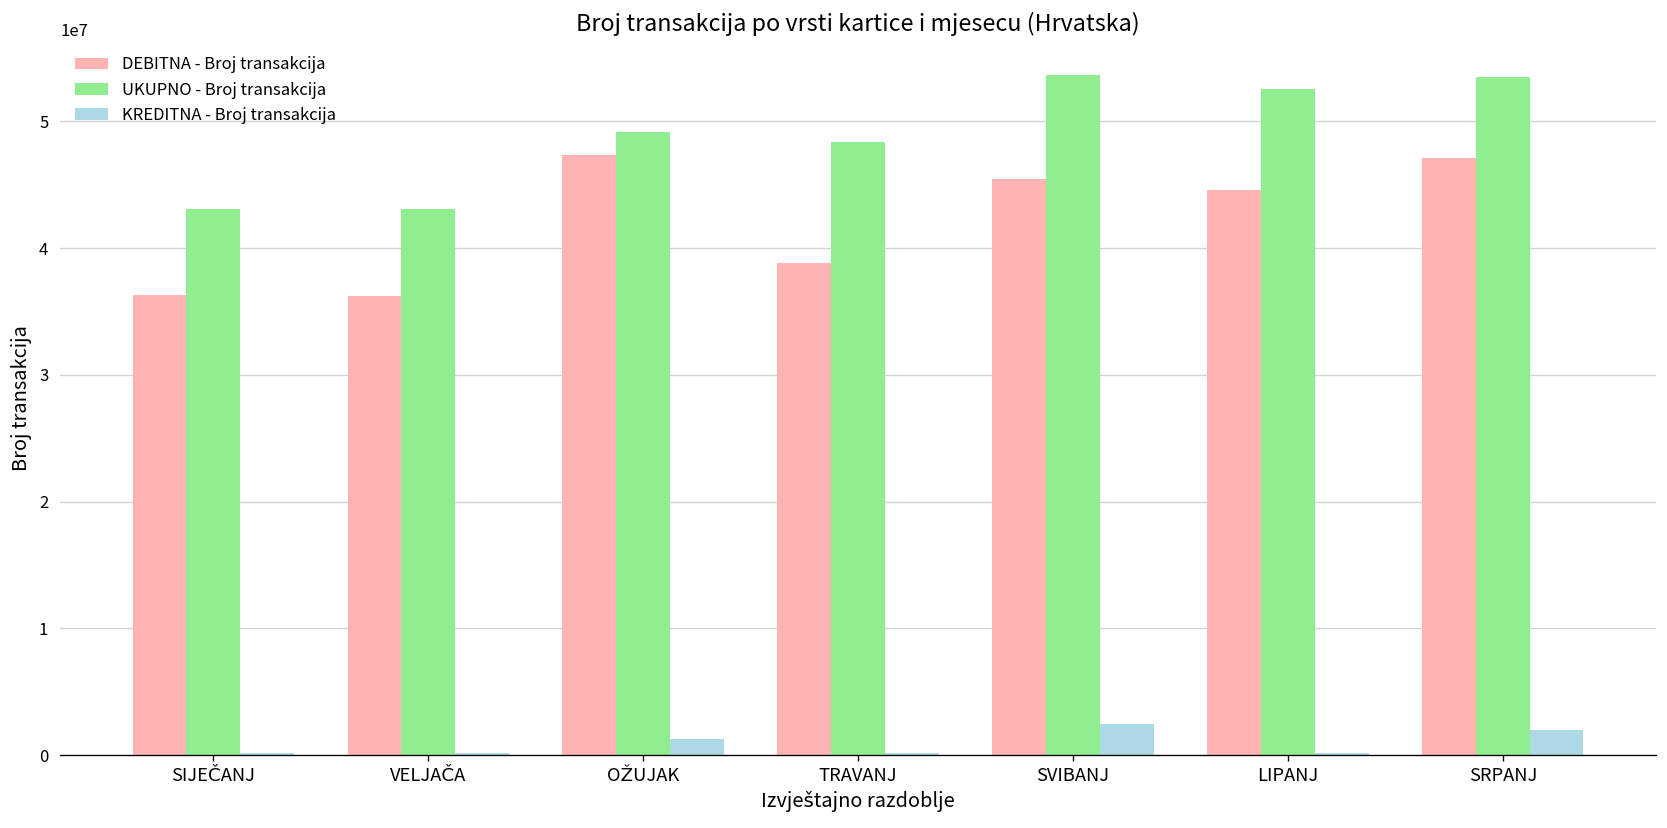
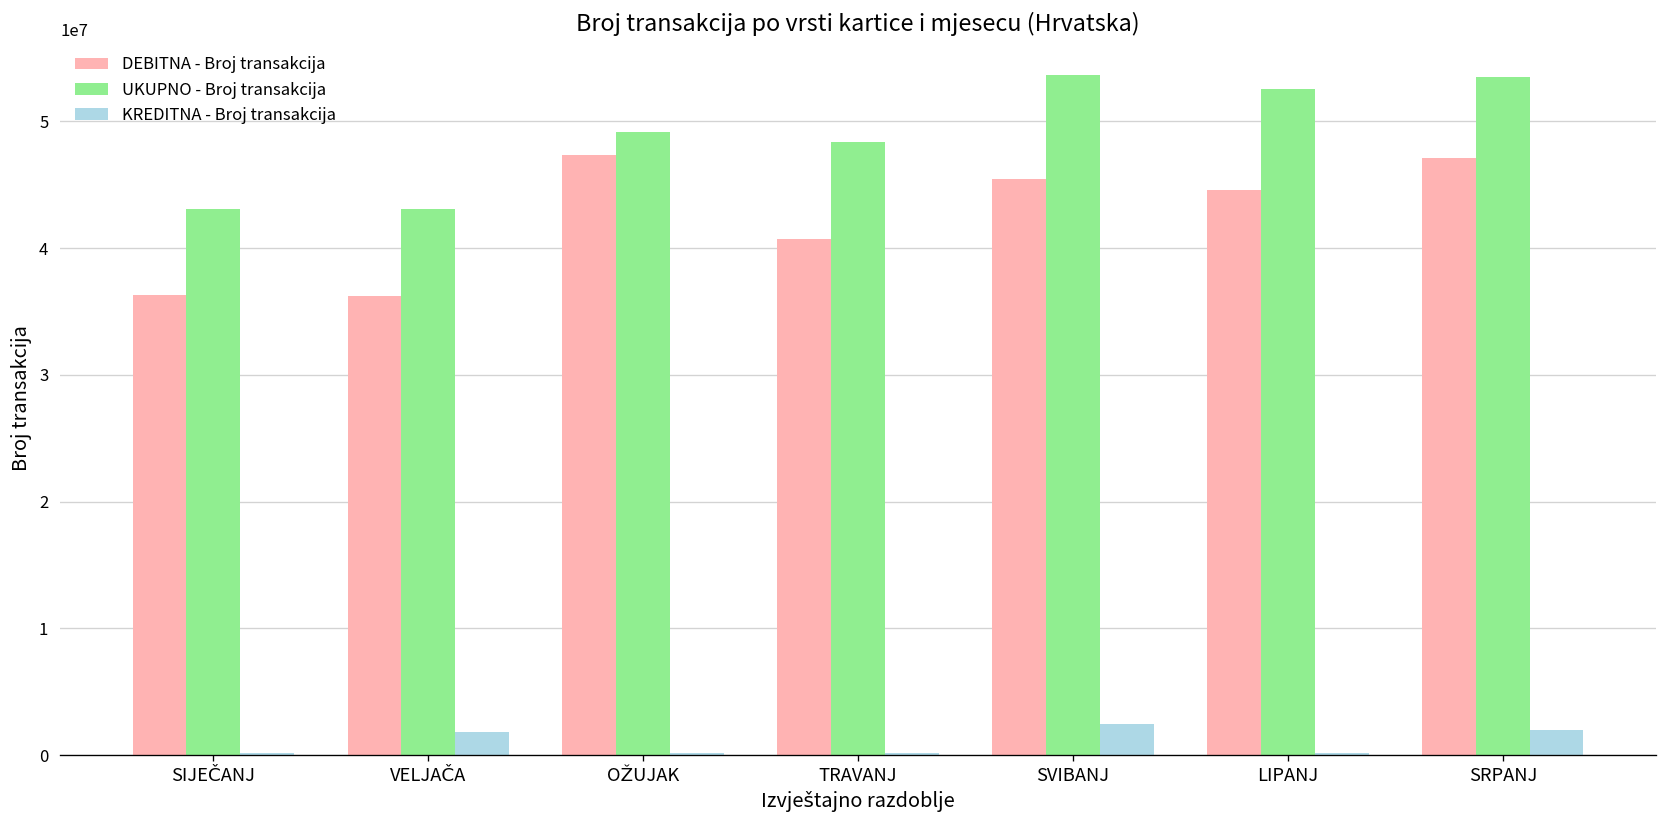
  {
    "DEBITNA - Broj transakcija": {
      "SIJEČANJ": 36300000,
      "VELJAČA": 36200000,
      "OŽUJAK": 47400000,
-     "TRAVANJ": 38800000,
+     "TRAVANJ": 40700000,
      "SVIBANJ": 45400000,
      "LIPANJ": 44600000,
      "SRPANJ": 47100000
    },
    "UKUPNO - Broj transakcija": {
      "SIJEČANJ": 43100000,
      "VELJAČA": 43100000,
      "OŽUJAK": 49200000,
      "TRAVANJ": 48400000,
      "SVIBANJ": 53600000,
      "LIPANJ": 52600000,
      "SRPANJ": 53500000
    },
    "KREDITNA - Broj transakcija": {
-     "VELJAČA": 100000,
-     "OŽUJAK": 1300000,
+     "VELJAČA": 1800000,
+     "OŽUJAK": 200000,
      "SVIBANJ": 2400000,
      "SRPANJ": 2000000
    }
  }
